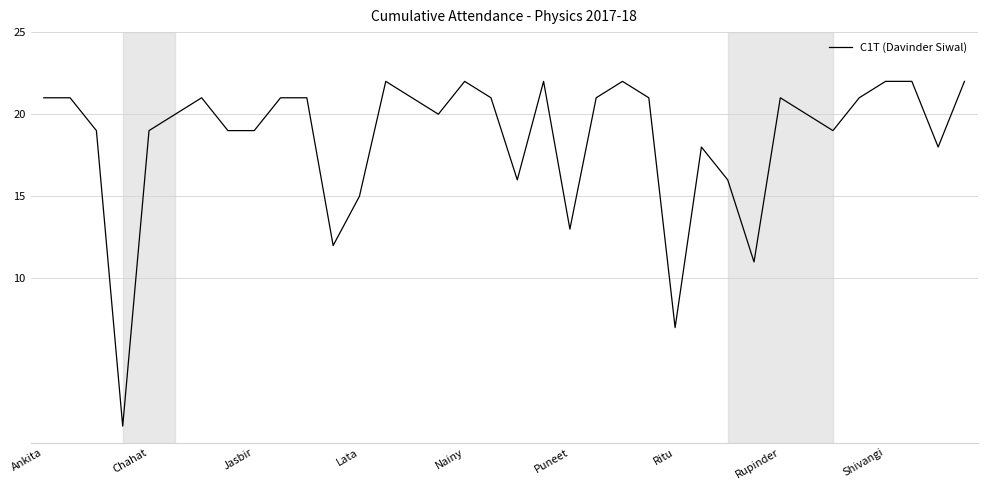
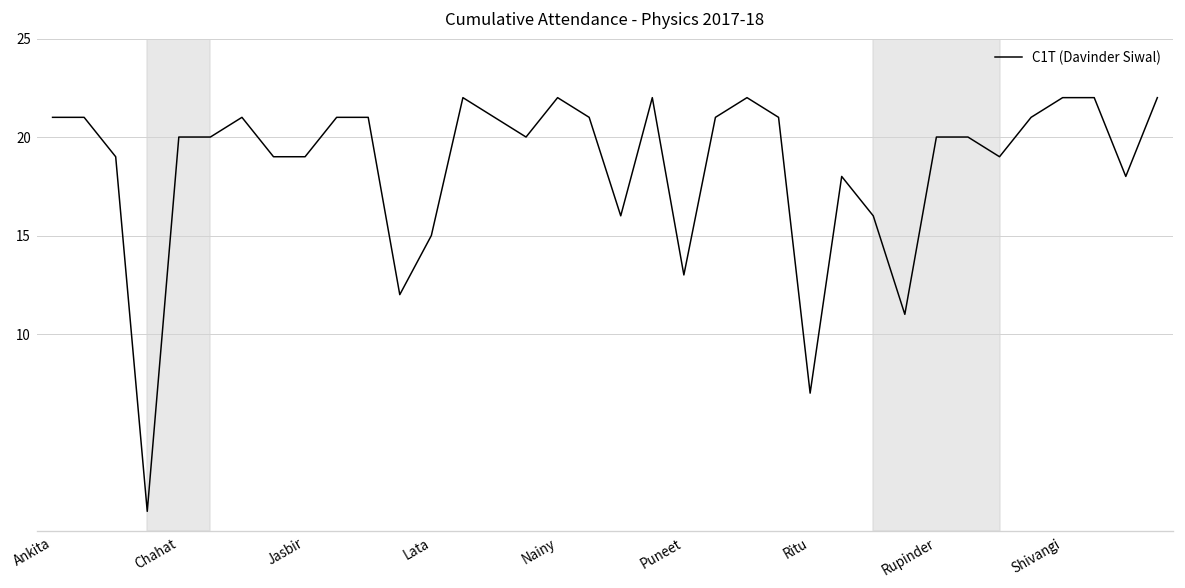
  {
    "Ankita": 21,
-   "Chahat": 19,
+   "Chahat": 20,
    "Jasbir": 19,
    "Lata": 15,
    "Nainy": 22,
    "Puneet": 13,
    "Ritu": 7,
-   "Rupinder": 21,
+   "Rupinder": 20,
    "Shivangi": 22
  }
